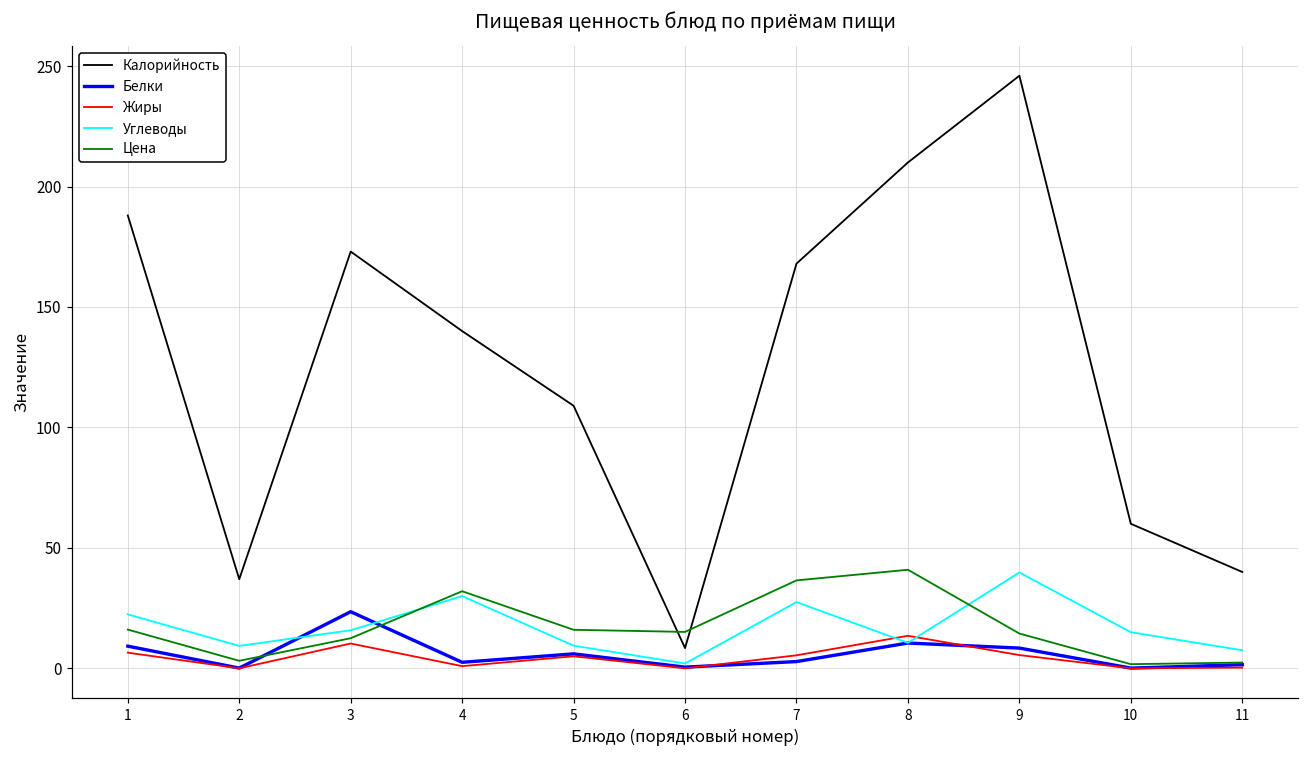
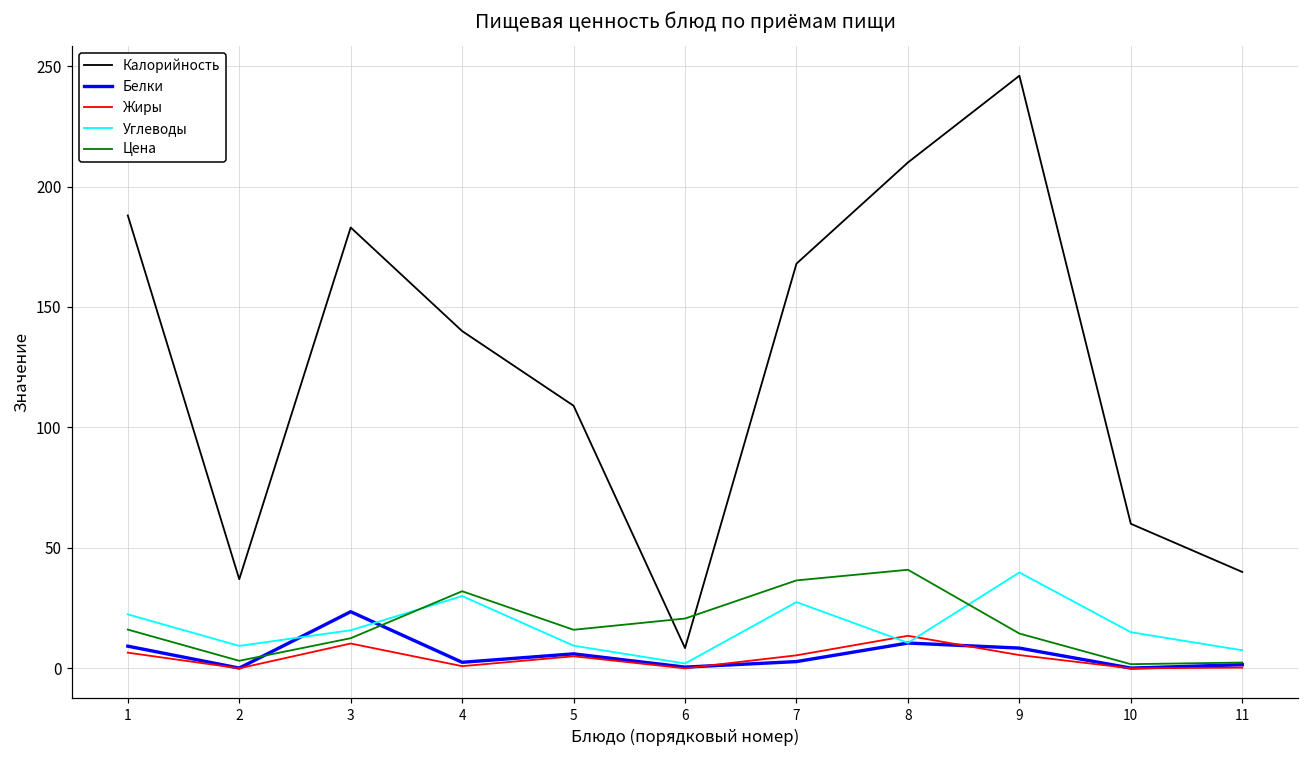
  {
    "Калорийность": {
      "1": 188,
      "2": 37,
-     "3": 173,
+     "3": 183,
      "4": 140,
      "5": 109,
      "6": 8,
      "7": 168,
      "8": 210,
      "9": 246,
      "10": 60,
      "11": 40
    },
    "Белки": {
      "1": 9,
      "3": 24,
      "4": 3,
      "7": 3,
      "9": 8
    },
    "Жиры": {
      "1": 7,
      "3": 10,
      "4": 1,
      "7": 5,
      "8": 14,
      "9": 6,
      "11": 0
    },
    "Углеводы": {
      "1": 22,
      "2": 9,
      "3": 16,
      "4": 30,
      "5": 9,
      "6": 2,
      "7": 28,
      "9": 40,
      "10": 15,
      "11": 8
    },
    "Цена": {
      "1": 16,
      "2": 3,
      "3": 13,
      "4": 32,
      "5": 16,
-     "6": 15,
+     "6": 21,
      "7": 37,
      "8": 41,
      "9": 14,
      "10": 2
    }
  }
